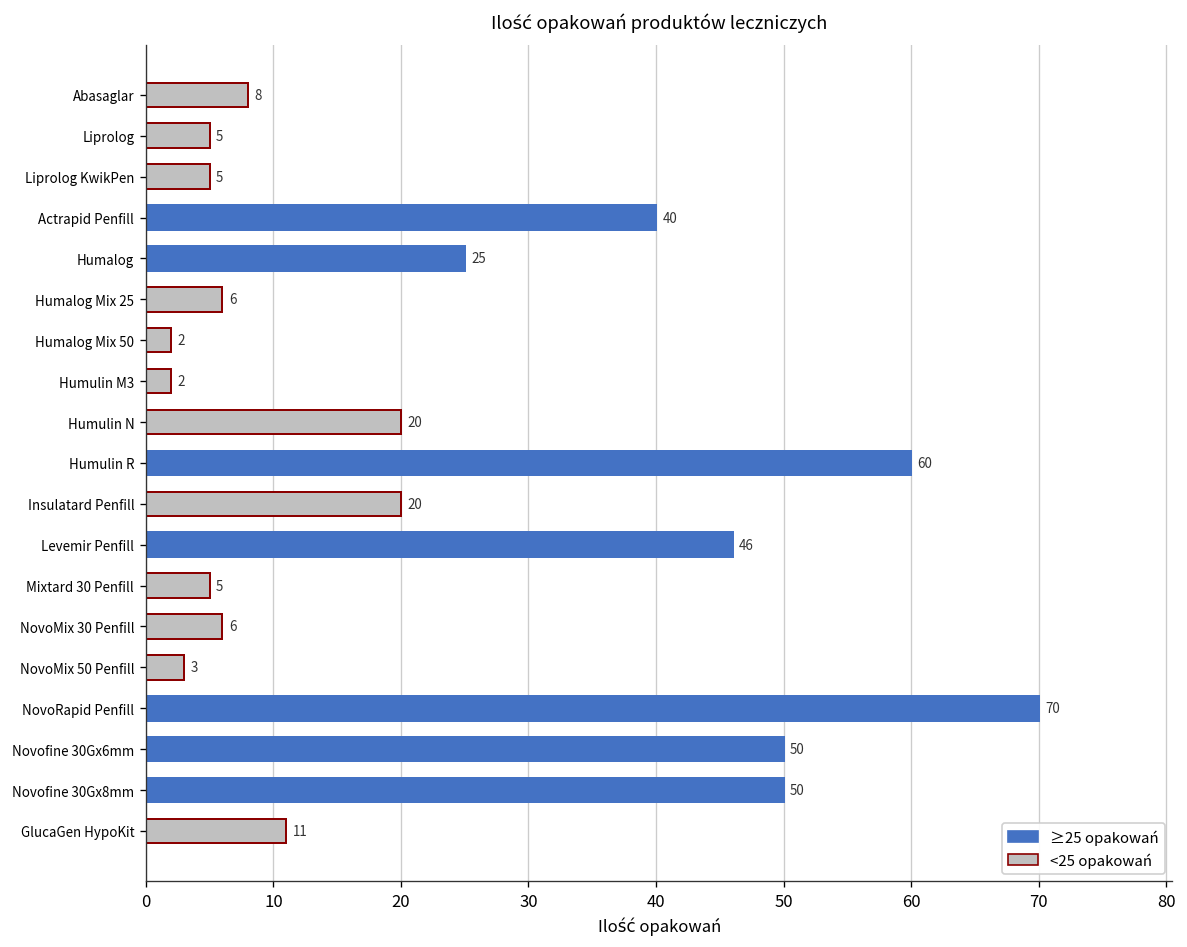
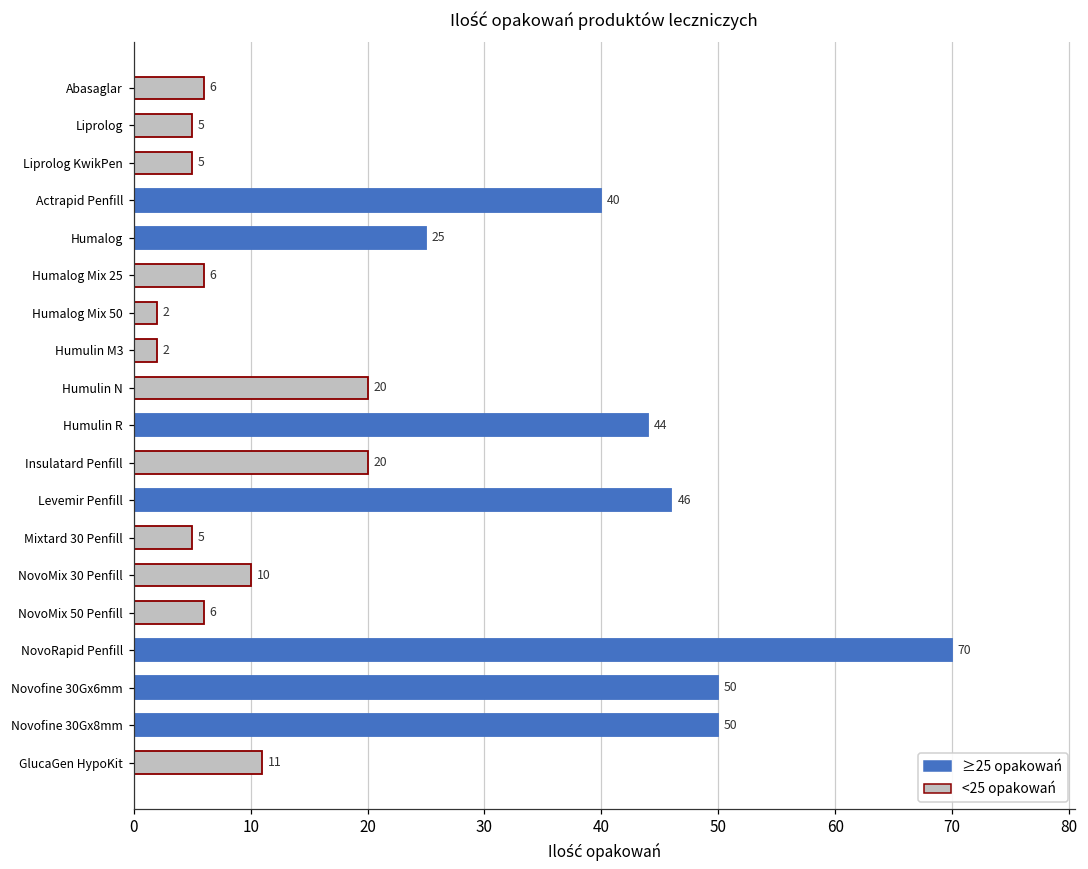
  {
-   "Abasaglar": 8,
+   "Abasaglar": 6,
    "Liprolog": 5,
    "Liprolog KwikPen": 5,
    "Actrapid Penfill": 40,
    "Humalog": 25,
    "Humalog Mix 25": 6,
    "Humalog Mix 50": 2,
    "Humulin M3": 2,
    "Humulin N": 20,
-   "Humulin R": 60,
+   "Humulin R": 44,
    "Insulatard Penfill": 20,
    "Levemir Penfill": 46,
    "Mixtard 30 Penfill": 5,
-   "NovoMix 30 Penfill": 6,
-   "NovoMix 50 Penfill": 3,
+   "NovoMix 30 Penfill": 10,
+   "NovoMix 50 Penfill": 6,
    "NovoRapid Penfill": 70,
    "Novofine 30Gx6mm": 50,
    "Novofine 30Gx8mm": 50,
    "GlucaGen HypoKit": 11
  }
